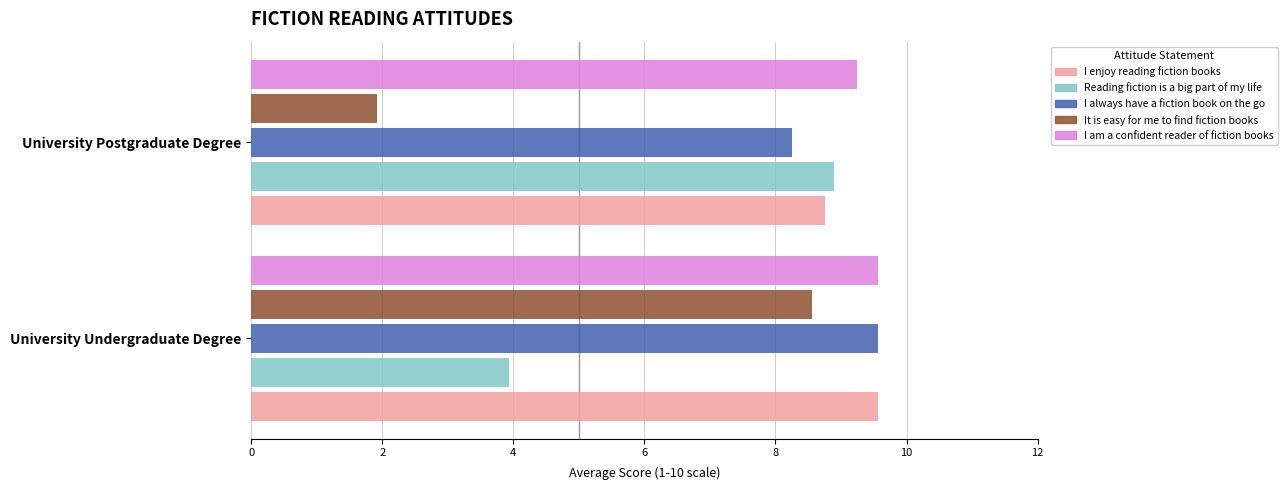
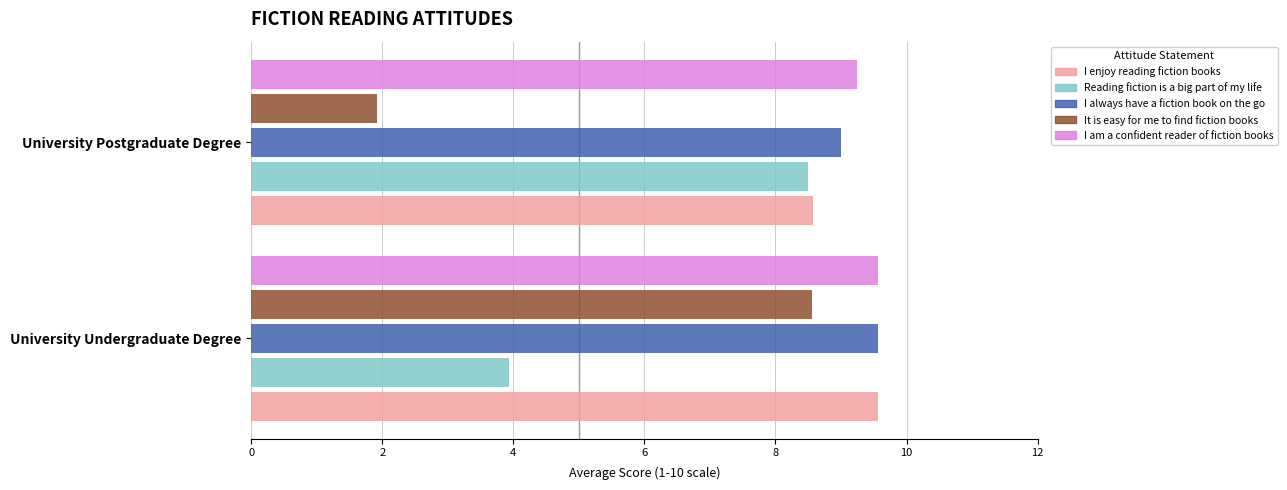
  {
    "I enjoy reading fiction books": {
-     "University Postgraduate Degree": 8.8,
+     "University Postgraduate Degree": 8.6,
      "University Undergraduate Degree": 9.6
    },
    "Reading fiction is a big part of my life": {
-     "University Postgraduate Degree": 8.9,
+     "University Postgraduate Degree": 8.5,
      "University Undergraduate Degree": 3.9
    },
    "I always have a fiction book on the go": {
-     "University Postgraduate Degree": 8.3,
+     "University Postgraduate Degree": 9.0,
      "University Undergraduate Degree": 9.6
    },
    "It is easy for me to find fiction books": {
      "University Postgraduate Degree": 1.9,
      "University Undergraduate Degree": 8.6
    },
    "I am a confident reader of fiction books": {
      "University Postgraduate Degree": 9.3,
      "University Undergraduate Degree": 9.6
    }
  }
